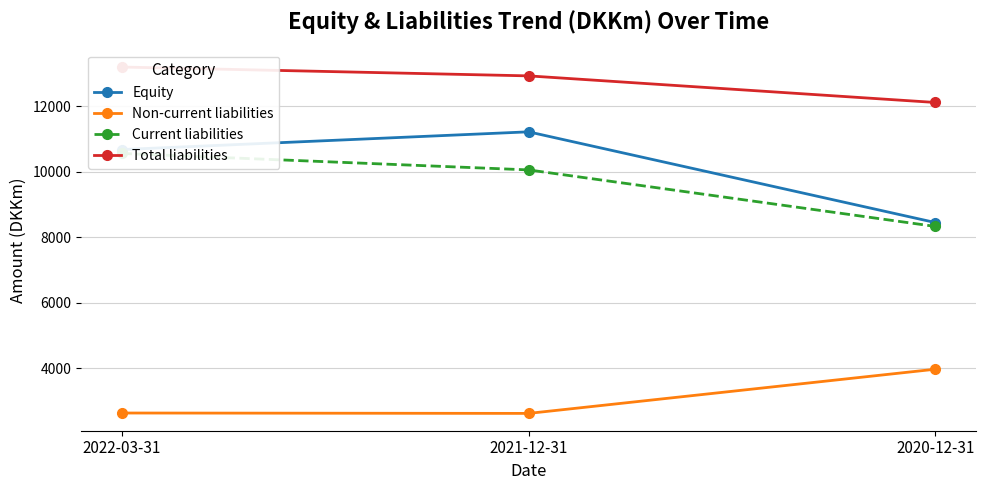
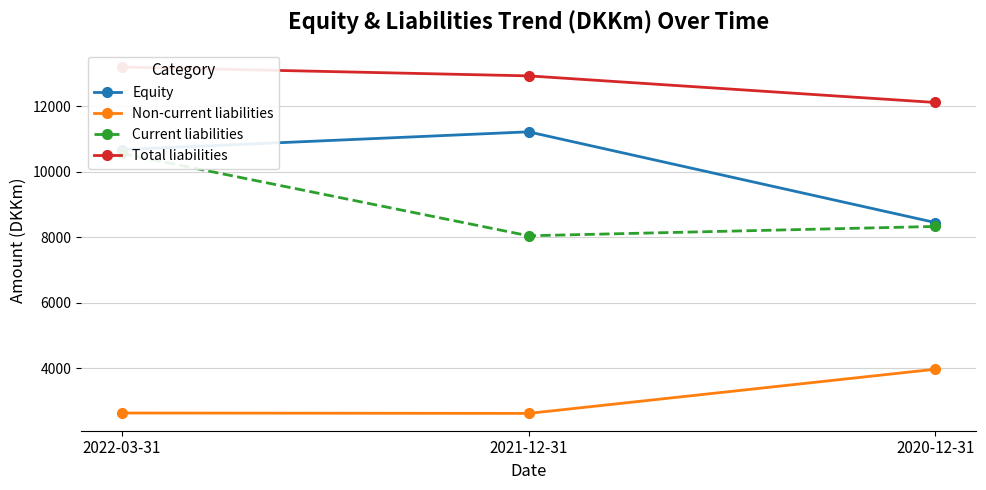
  {
    "Equity": {
      "2021-12-31": 11200,
      "2020-12-31": 8500
    },
    "Non-current liabilities": {
      "2022-03-31": 2600,
      "2021-12-31": 2600,
      "2020-12-31": 4000
    },
    "Current liabilities": {
-     "2021-12-31": 10100,
+     "2021-12-31": 8000,
      "2020-12-31": 8300
    },
    "Total liabilities": {
      "2021-12-31": 12900,
      "2020-12-31": 12100
    }
  }
